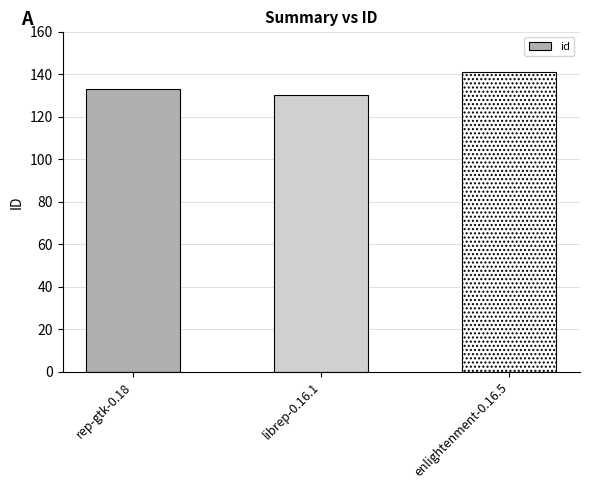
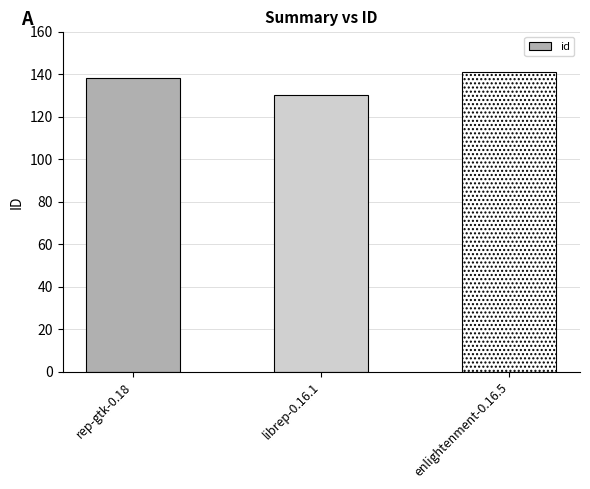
  {
-   "rep-gtk-0.18": 133,
+   "rep-gtk-0.18": 138,
    "librep-0.16.1": 130,
    "enlightenment-0.16.5": 141
  }
